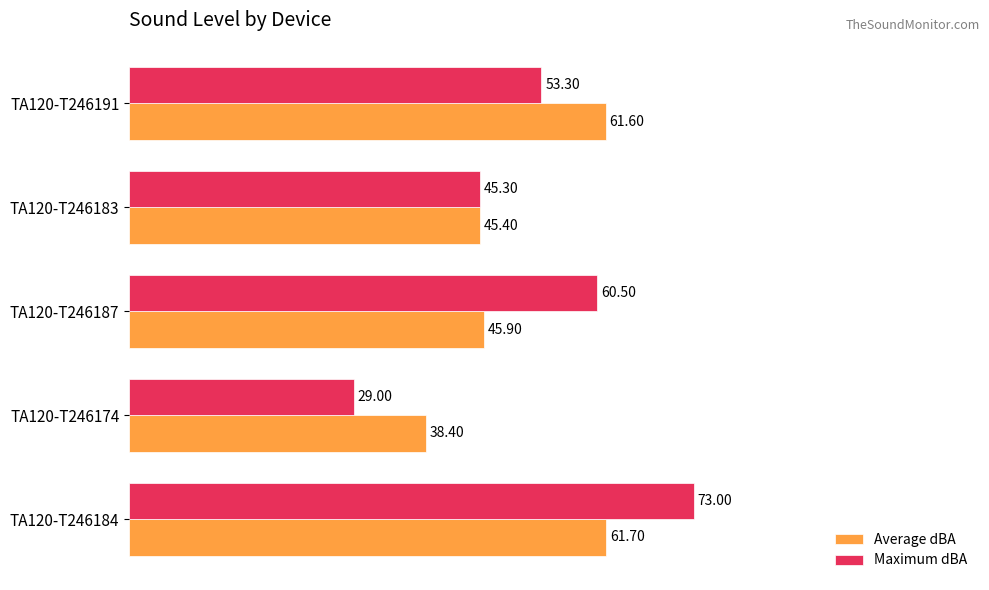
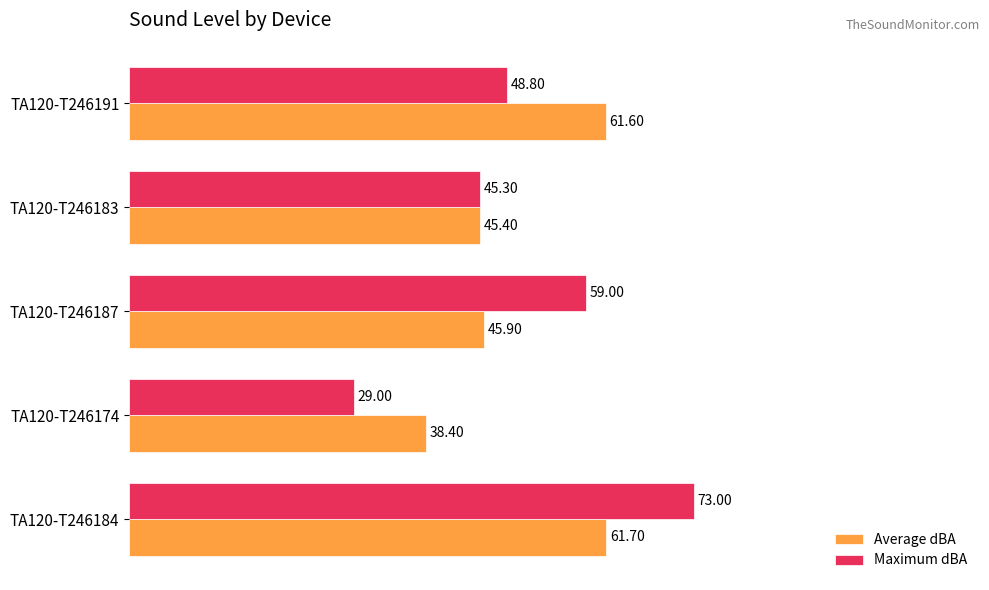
  {
    "Average dBA": {
      "TA120-T246191": 61.60,
      "TA120-T246183": 45.40,
      "TA120-T246187": 45.90,
      "TA120-T246174": 38.40,
      "TA120-T246184": 61.70
    },
    "Maximum dBA": {
-     "TA120-T246191": 53.30,
+     "TA120-T246191": 48.80,
      "TA120-T246183": 45.30,
-     "TA120-T246187": 60.50,
+     "TA120-T246187": 59.00,
      "TA120-T246174": 29.00,
      "TA120-T246184": 73.00
    }
  }
